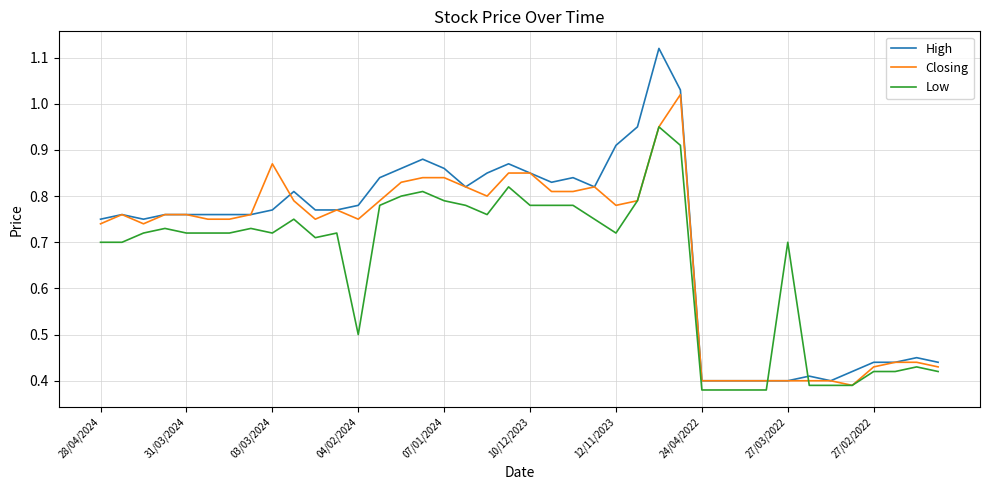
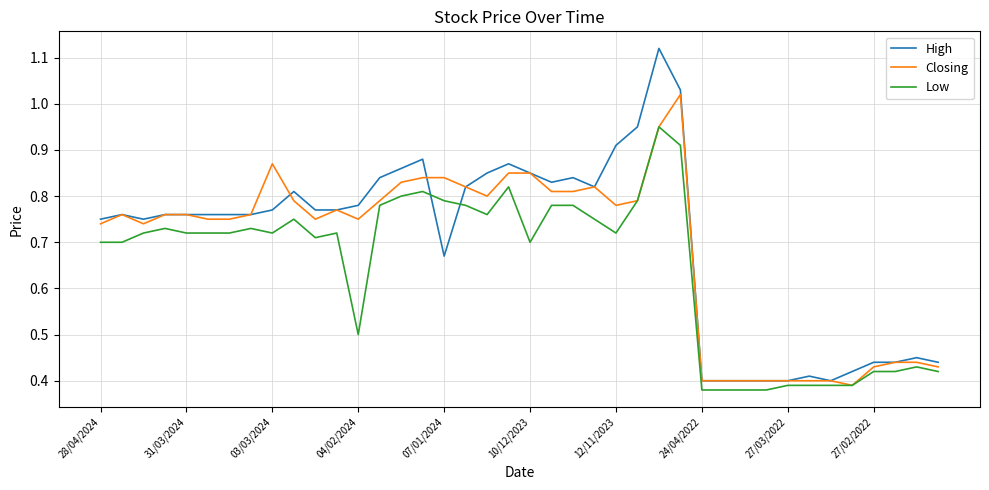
  {
    "High": {
      "28/04/2024": 0.75,
      "03/03/2024": 0.77,
      "04/02/2024": 0.78,
-     "07/01/2024": 0.86,
+     "07/01/2024": 0.67,
      "12/11/2023": 0.91,
      "27/02/2022": 0.44
    },
    "Closing": {
      "28/04/2024": 0.74,
      "03/03/2024": 0.87,
      "04/02/2024": 0.75,
      "07/01/2024": 0.84,
      "12/11/2023": 0.78,
      "27/02/2022": 0.43
    },
    "Low": {
      "28/04/2024": 0.70,
      "31/03/2024": 0.72,
      "03/03/2024": 0.72,
      "04/02/2024": 0.50,
      "07/01/2024": 0.79,
-     "10/12/2023": 0.78,
+     "10/12/2023": 0.70,
      "12/11/2023": 0.72,
      "24/04/2022": 0.38,
-     "27/03/2022": 0.70,
+     "27/03/2022": 0.39,
      "27/02/2022": 0.42
    }
  }
